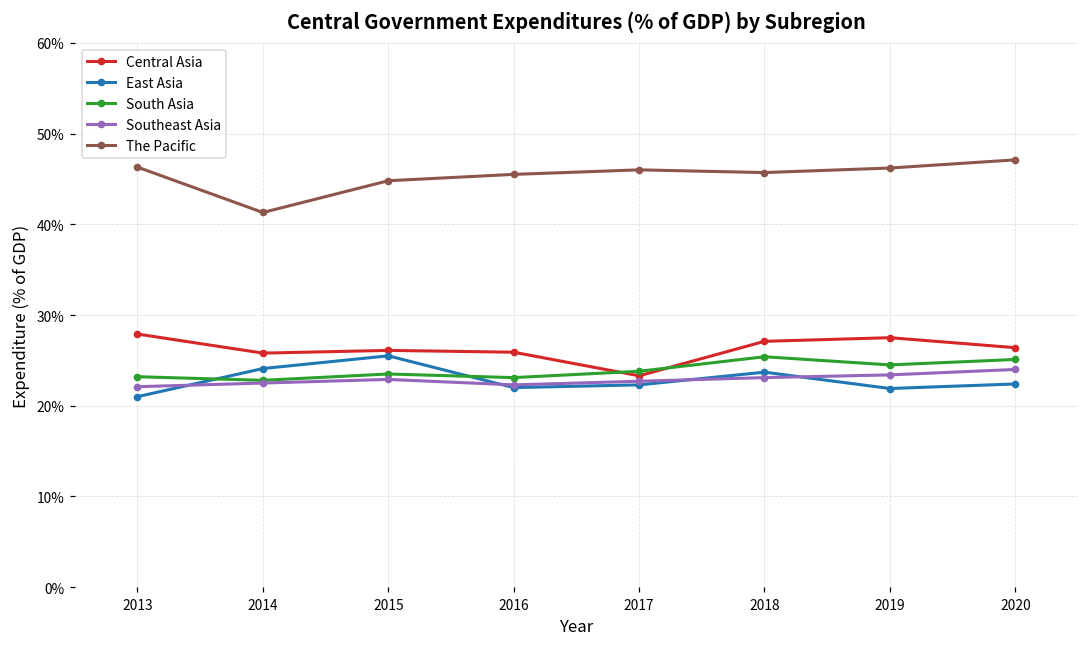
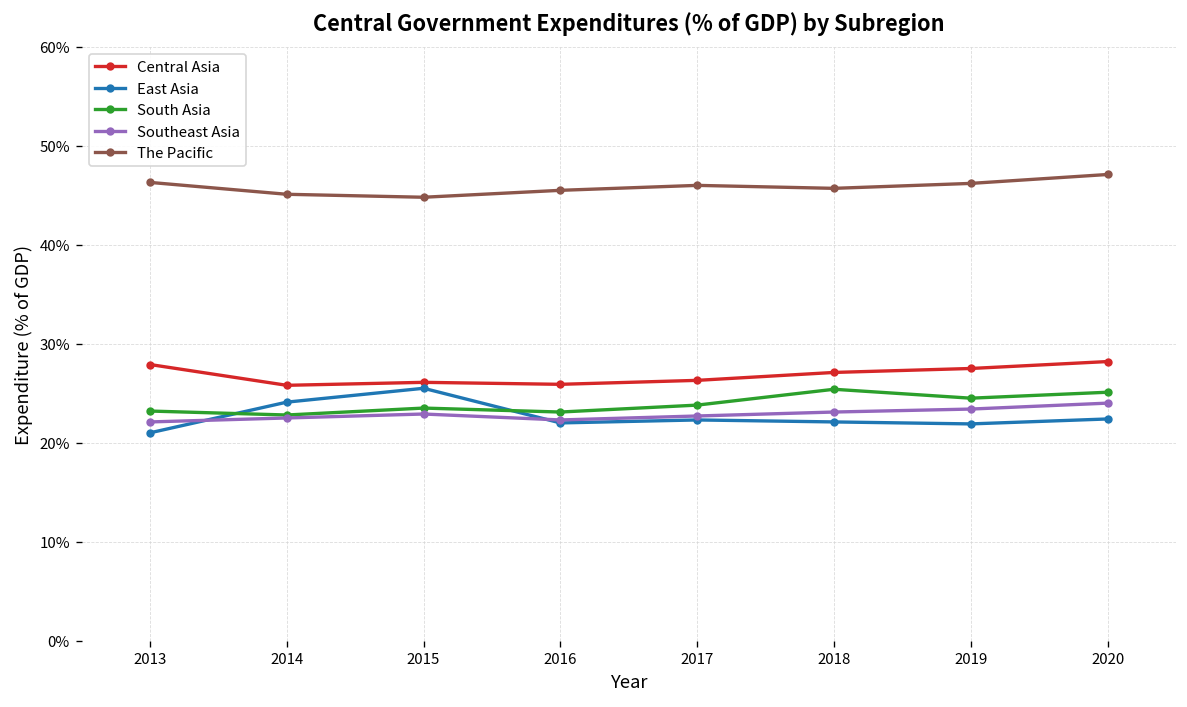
  {
    "Central Asia": {
      "2013": "28%",
      "2014": "26%",
      "2015": "26%",
      "2016": "26%",
-     "2017": "23%",
+     "2017": "26%",
      "2018": "27%",
      "2019": "28%",
-     "2020": "26%"
+     "2020": "28%"
    },
    "East Asia": {
      "2013": "21%",
      "2014": "24%",
      "2015": "26%",
      "2017": "22%",
-     "2018": "24%",
+     "2018": "22%",
      "2019": "22%",
      "2020": "22%"
    },
    "South Asia": {
      "2013": "23%",
      "2015": "24%",
      "2016": "23%",
      "2017": "24%",
      "2018": "25%",
      "2019": "25%",
      "2020": "25%"
    },
    "Southeast Asia": {
      "2013": "22%",
      "2015": "23%",
      "2017": "23%",
      "2018": "23%",
      "2019": "23%",
      "2020": "24%"
    },
    "The Pacific": {
      "2013": "46%",
-     "2014": "41%",
+     "2014": "45%",
      "2015": "45%",
      "2016": "46%",
      "2017": "46%",
      "2018": "46%",
      "2019": "46%",
      "2020": "47%"
    }
  }
